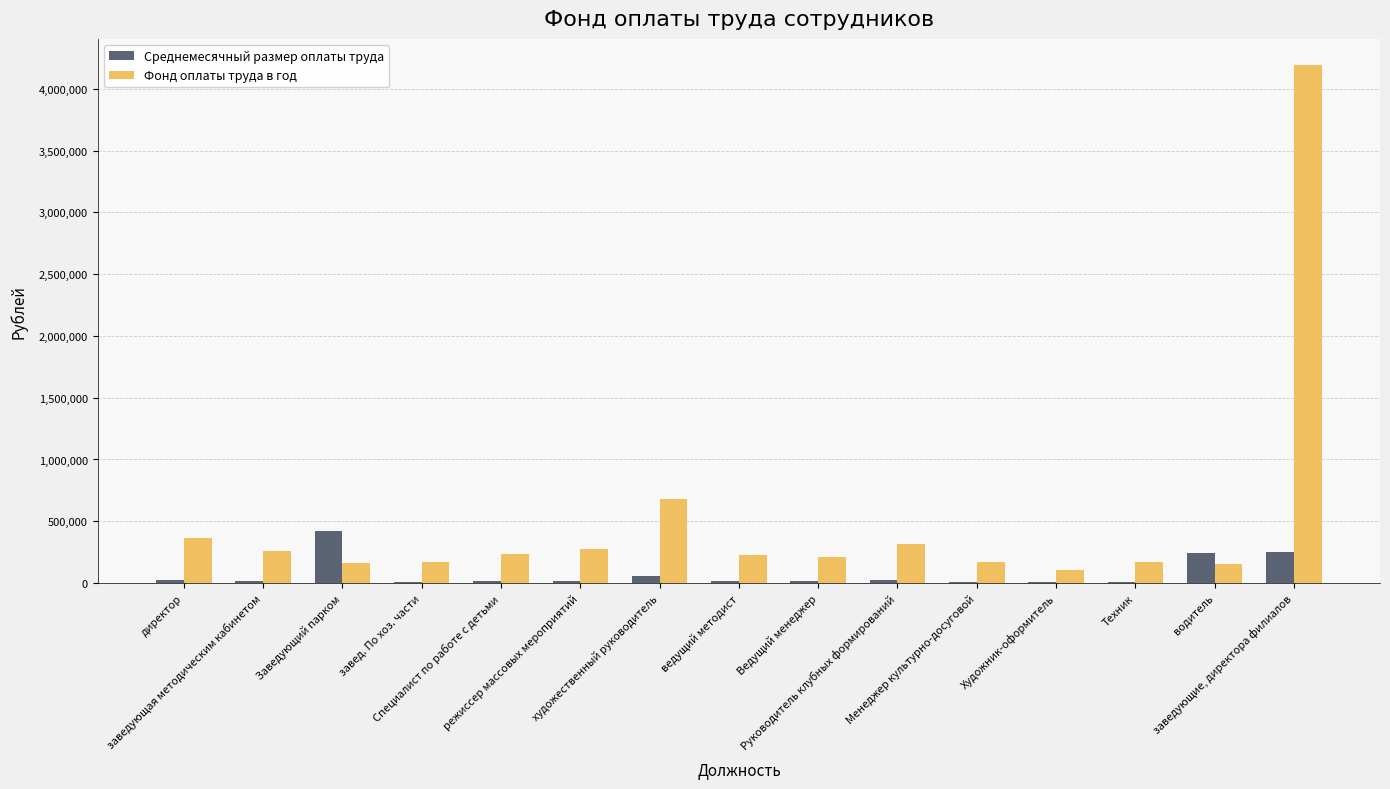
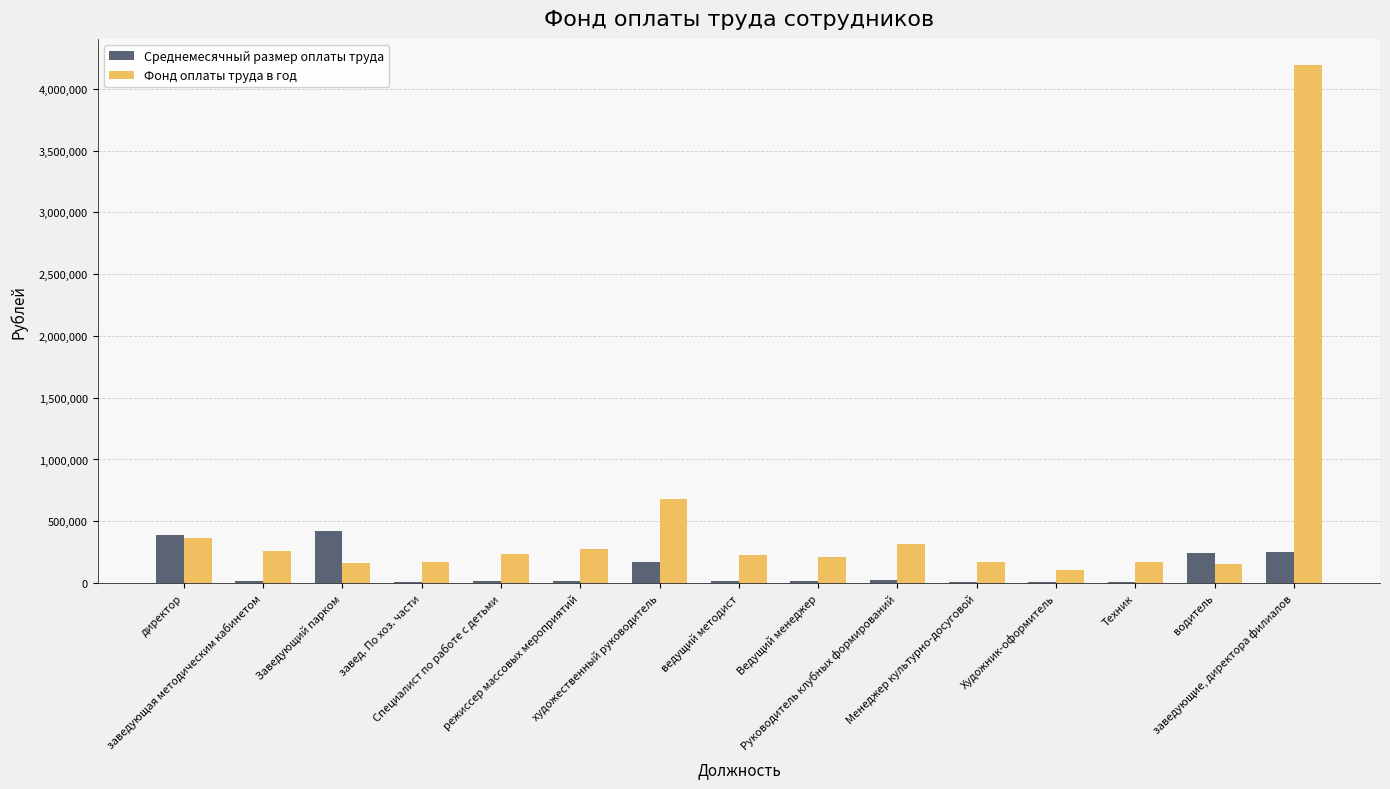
  {
    "Среднемесячный размер оплаты труда": {
-     "директор": "30,000",
+     "директор": "390,000",
      "Заведующий парком": "420,000",
-     "художественный руководитель": "50,000",
+     "художественный руководитель": "170,000",
      "Руководитель клубных формирований": "20,000",
      "водитель": "240,000",
      "заведующие, директора филиалов": "250,000"
    },
    "Фонд оплаты труда в год": {
      "директор": "360,000",
      "заведующая методическим кабинетом": "260,000",
      "Заведующий парком": "160,000",
      "завед. По хоз. части": "170,000",
      "Специалист по работе с детьми": "230,000",
      "режиссер массовых мероприятий": "270,000",
      "художественный руководитель": "680,000",
      "ведущий методист": "230,000",
      "Ведущий менеджер": "210,000",
      "Руководитель клубных формирований": "320,000",
      "Менеджер культурно-досуговой": "170,000",
      "Художник-оформитель": "110,000",
      "Техник": "170,000",
      "водитель": "160,000",
      "заведующие, директора филиалов": "4,190,000"
    }
  }
